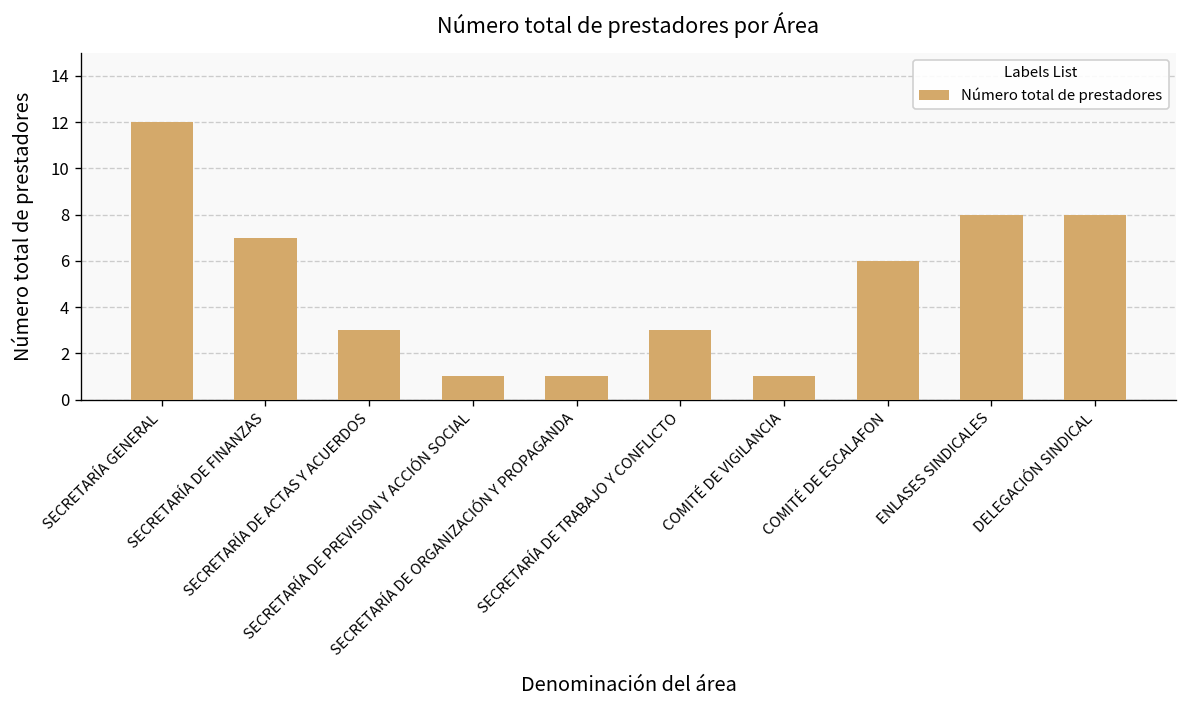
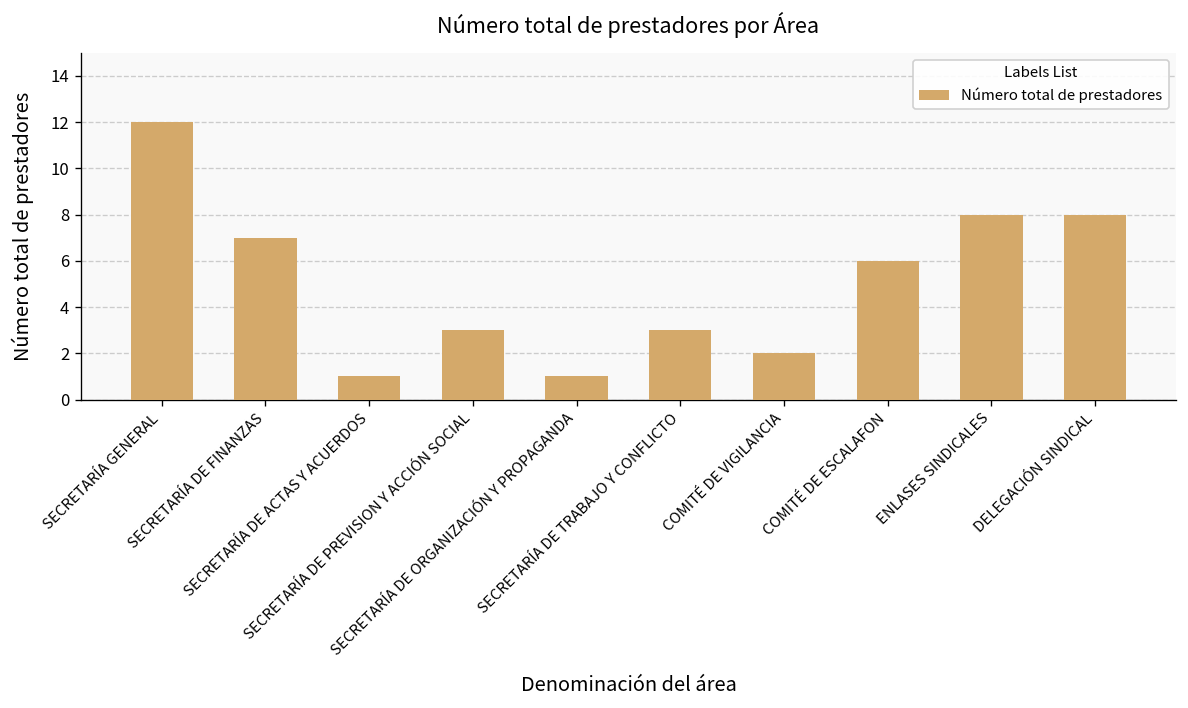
  {
    "SECRETARÍA GENERAL": 12,
    "SECRETARÍA DE FINANZAS": 7,
-   "SECRETARÍA DE ACTAS Y ACUERDOS": 3,
-   "SECRETARÍA DE PREVISION Y ACCIÓN SOCIAL": 1,
+   "SECRETARÍA DE ACTAS Y ACUERDOS": 1,
+   "SECRETARÍA DE PREVISION Y ACCIÓN SOCIAL": 3,
    "SECRETARÍA DE ORGANIZACIÓN Y PROPAGANDA": 1,
    "SECRETARÍA DE TRABAJO Y CONFLICTO": 3,
-   "COMITÉ DE VIGILANCIA": 1,
+   "COMITÉ DE VIGILANCIA": 2,
    "COMITÉ DE ESCALAFON": 6,
    "ENLASES SINDICALES": 8,
    "DELEGACIÓN SINDICAL": 8
  }
